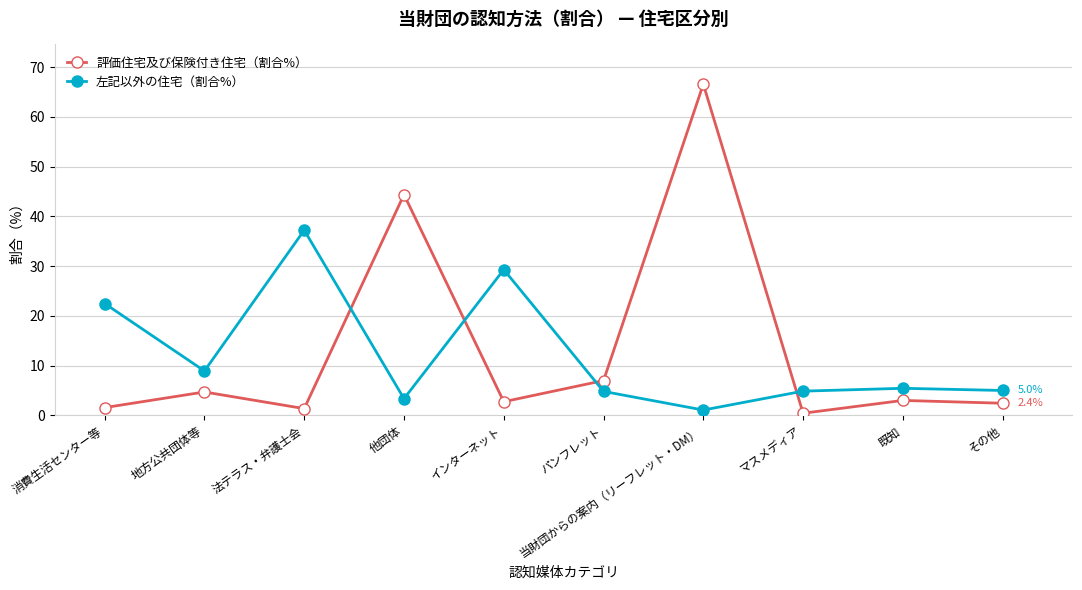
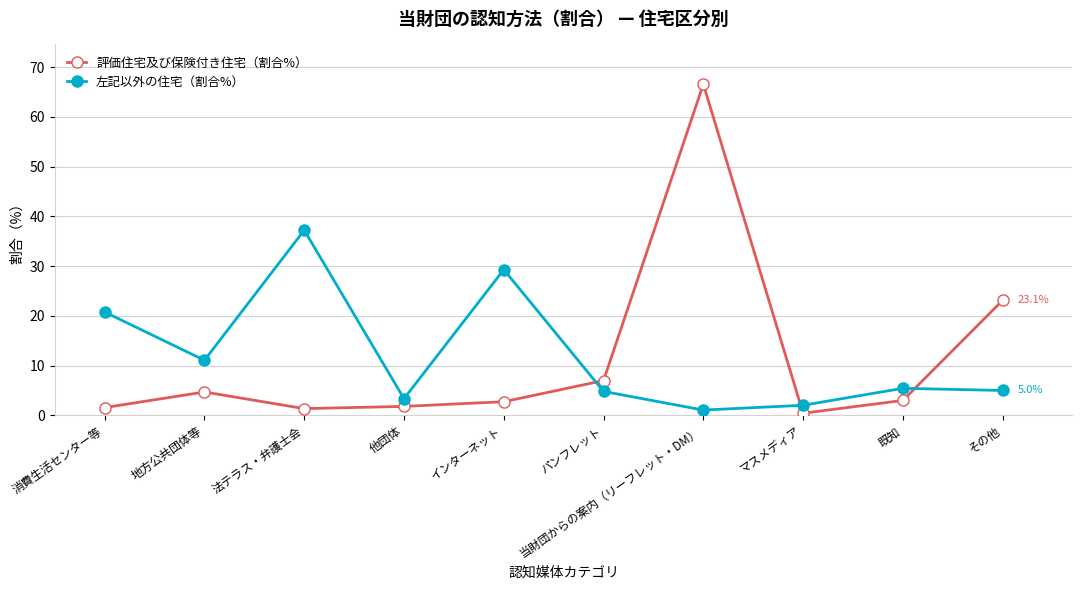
  {
    "評価住宅及び保険付き住宅（割合%）": {
-     "他団体": "44",
-     "その他": "2.4%"
+     "他団体": "2",
+     "その他": "23.1%"
    },
    "左記以外の住宅（割合%）": {
-     "消費生活センター等": "22",
-     "地方公共団体等": "9",
+     "消費生活センター等": "21",
+     "地方公共団体等": "11",
      "法テラス・弁護士会": "37",
      "他団体": "3",
      "インターネット": "29",
      "パンフレット": "5",
      "当財団からの案内（リーフレット・DM）": "1",
-     "マスメディア": "5",
+     "マスメディア": "2",
      "既知": "5"
    }
  }
